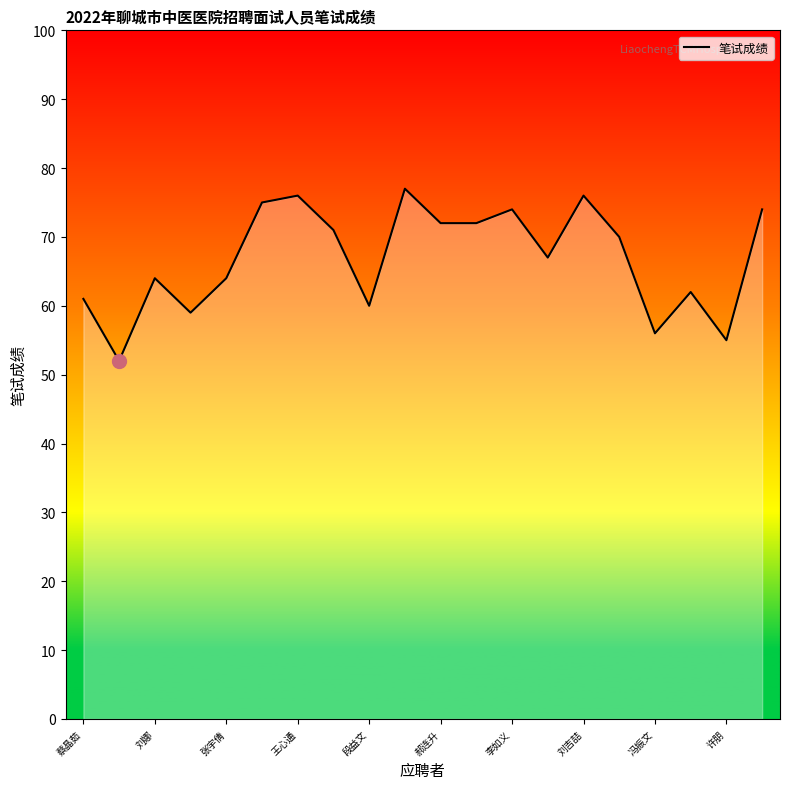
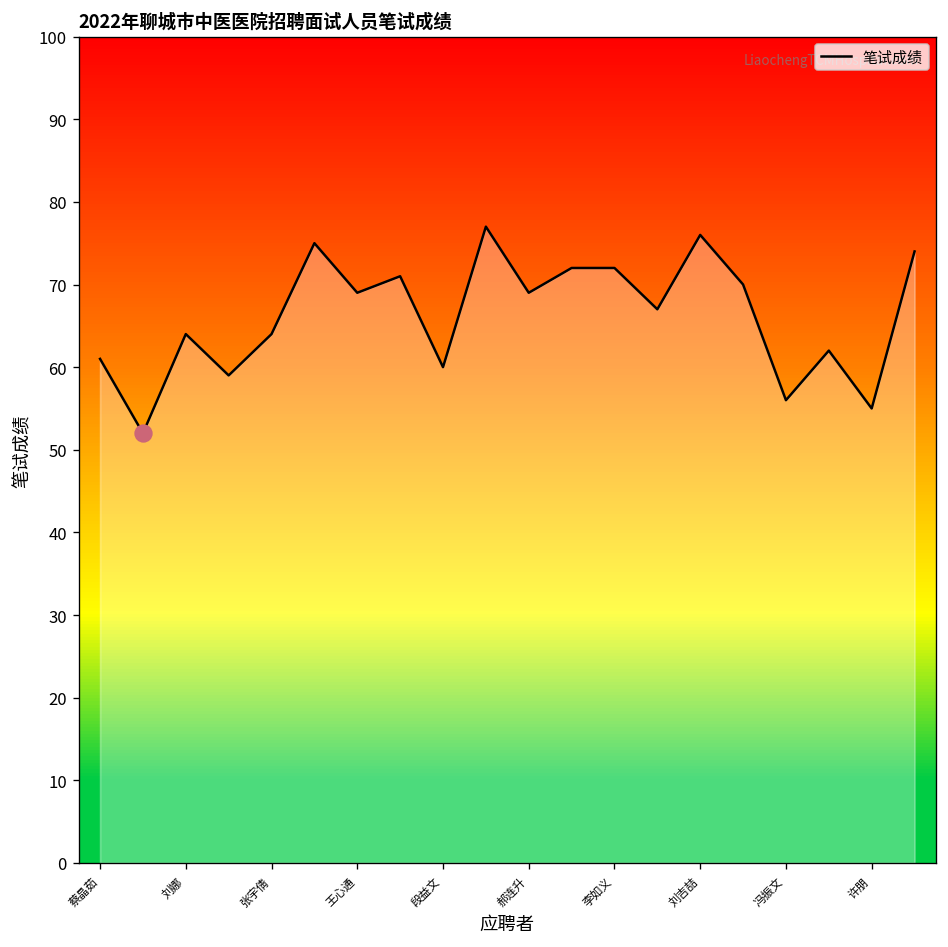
  {
    "笔试成绩": {
      "蔡晶茹": 61,
      "刘娜": 64,
      "张宇倩": 64,
-     "王心通": 76,
+     "王心通": 69,
      "段益文": 60,
-     "郝连升": 72,
-     "李如义": 74,
+     "郝连升": 69,
+     "李如义": 72,
      "刘吉喆": 76,
      "冯振文": 56,
      "许朋": 55
    }
  }
